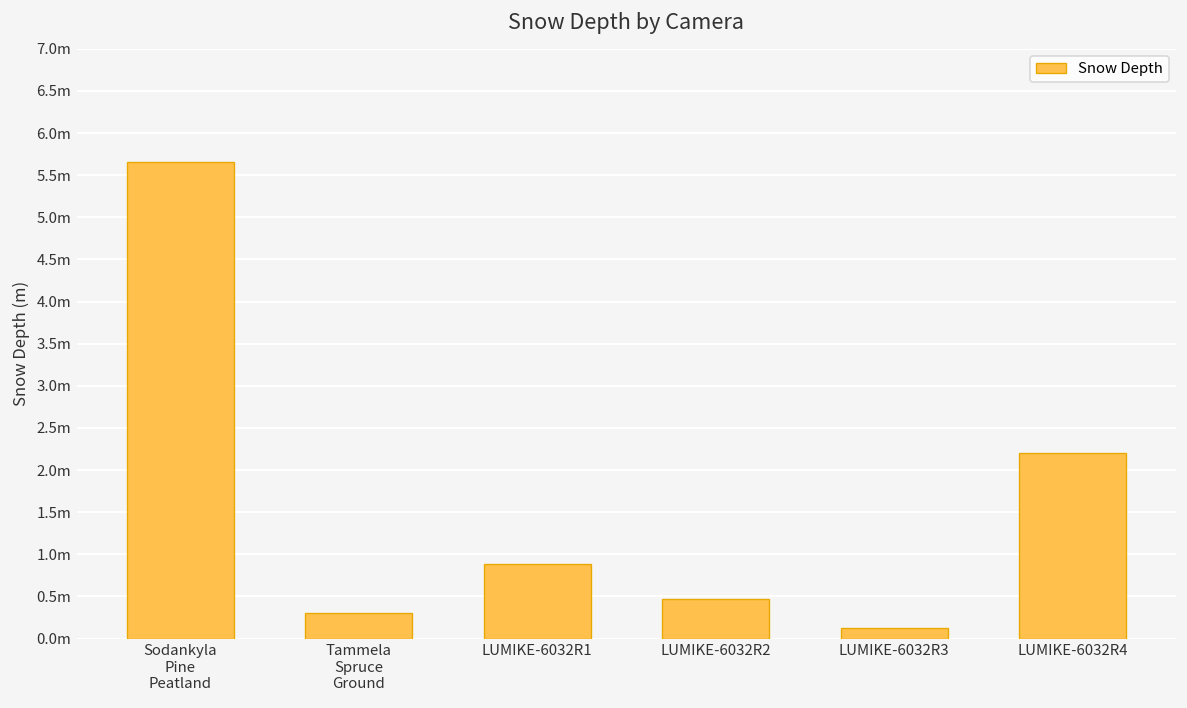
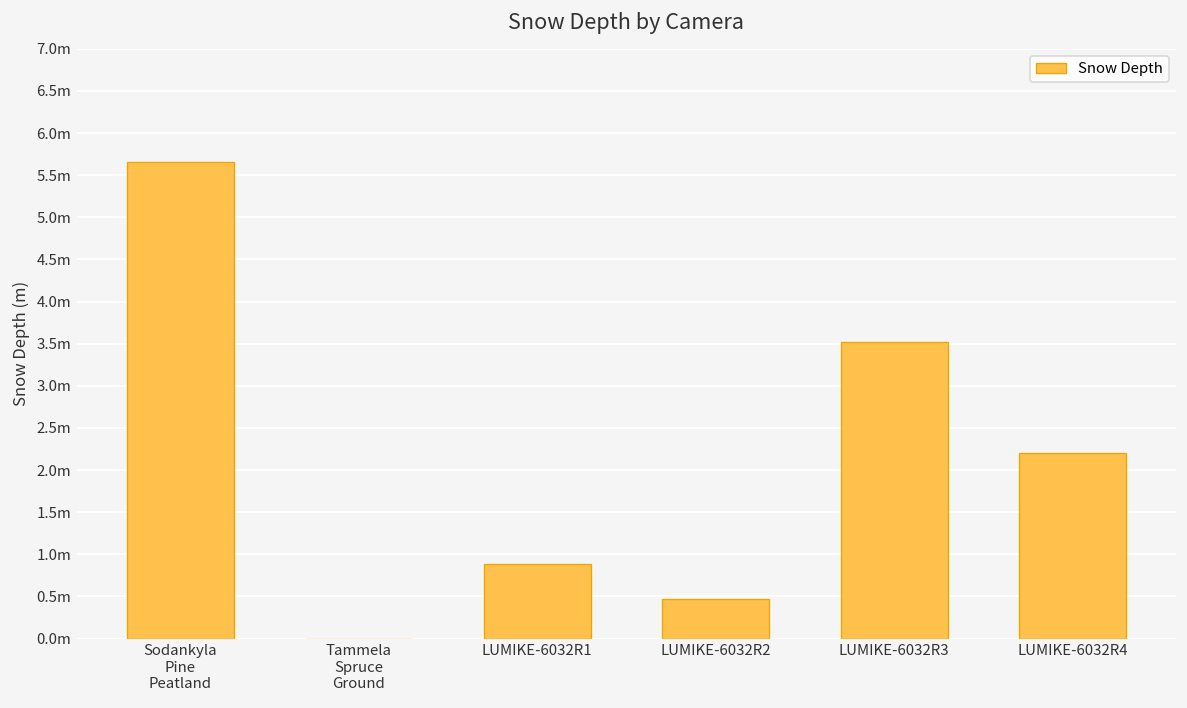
  {
    "Sodankyla Pine Peatland": "5.7m",
-   "Tammela Spruce Ground": "0.3m",
+   "Tammela Spruce Ground": "0.0m",
    "LUMIKE-6032R1": "0.9m",
    "LUMIKE-6032R2": "0.5m",
-   "LUMIKE-6032R3": "0.1m",
+   "LUMIKE-6032R3": "3.5m",
    "LUMIKE-6032R4": "2.2m"
  }
